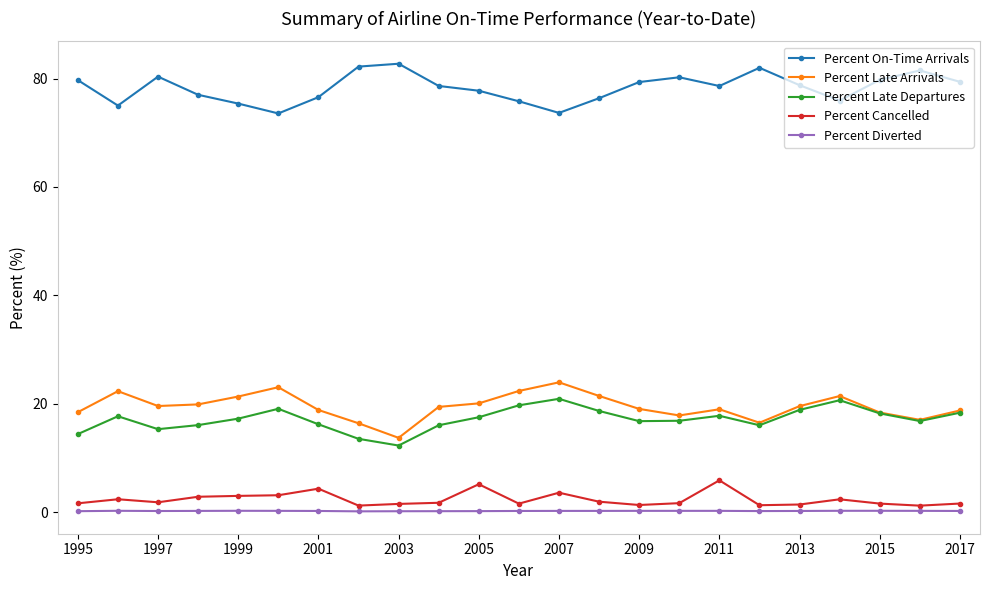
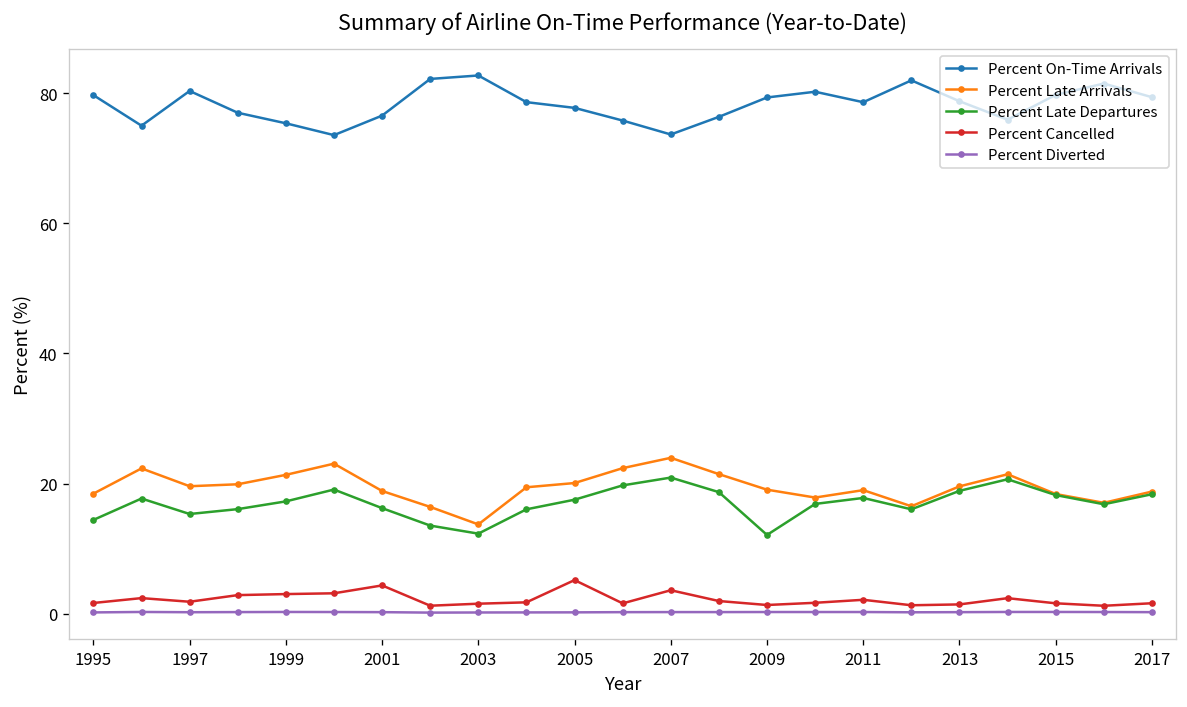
  {
    "Percent On-Time Arrivals": {
      "1995": 80,
      "1997": 80,
      "1999": 75,
      "2001": 77,
      "2003": 83,
      "2005": 78,
      "2007": 74,
      "2009": 79,
      "2011": 79
    },
    "Percent Late Arrivals": {
      "1995": 18,
      "1997": 20,
      "1999": 21,
      "2001": 19,
      "2003": 14,
      "2005": 20,
      "2007": 24,
      "2009": 19,
      "2011": 19,
      "2013": 20
    },
    "Percent Late Departures": {
      "1995": 14,
      "1997": 15,
      "1999": 17,
      "2001": 16,
      "2003": 12,
      "2005": 18,
      "2007": 21,
-     "2009": 17,
+     "2009": 12,
      "2011": 18,
      "2013": 19
    },
    "Percent Cancelled": {
      "1995": 2,
      "1997": 2,
      "1999": 3,
      "2001": 4,
      "2003": 2,
      "2005": 5,
      "2007": 4,
      "2009": 1,
-     "2011": 6,
+     "2011": 2,
      "2013": 1,
      "2015": 2,
      "2017": 2
    },
    "Percent Diverted": {
      "1995": 0,
      "1997": 0,
      "1999": 0,
      "2001": 0,
      "2003": 0,
      "2005": 0,
      "2007": 0,
      "2009": 0,
      "2011": 0,
      "2013": 0,
      "2015": 0,
      "2017": 0
    }
  }
